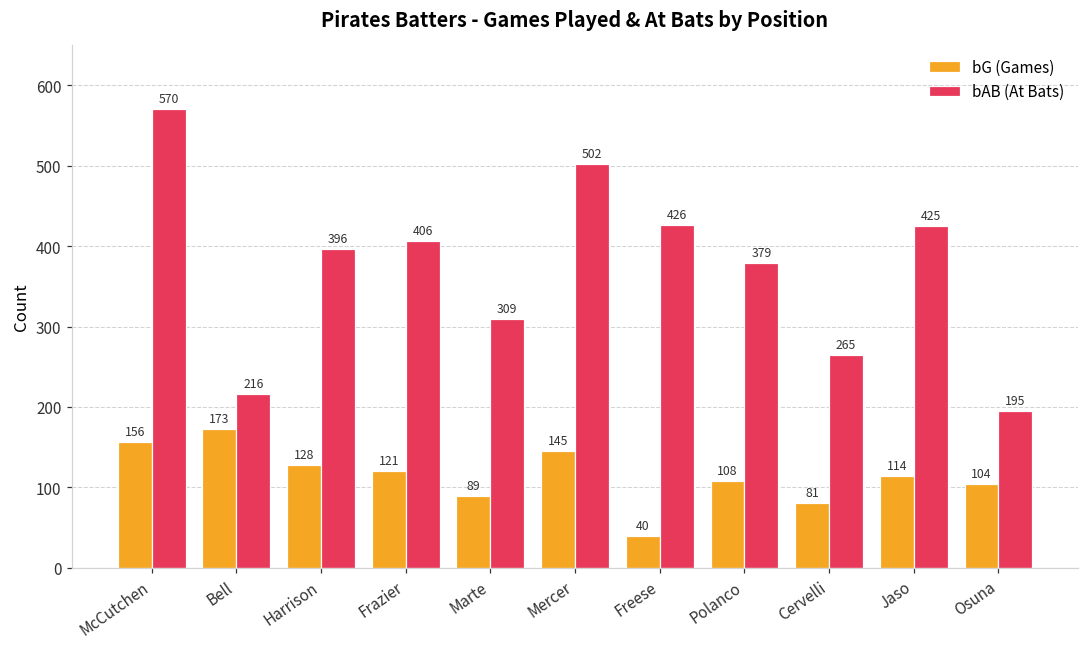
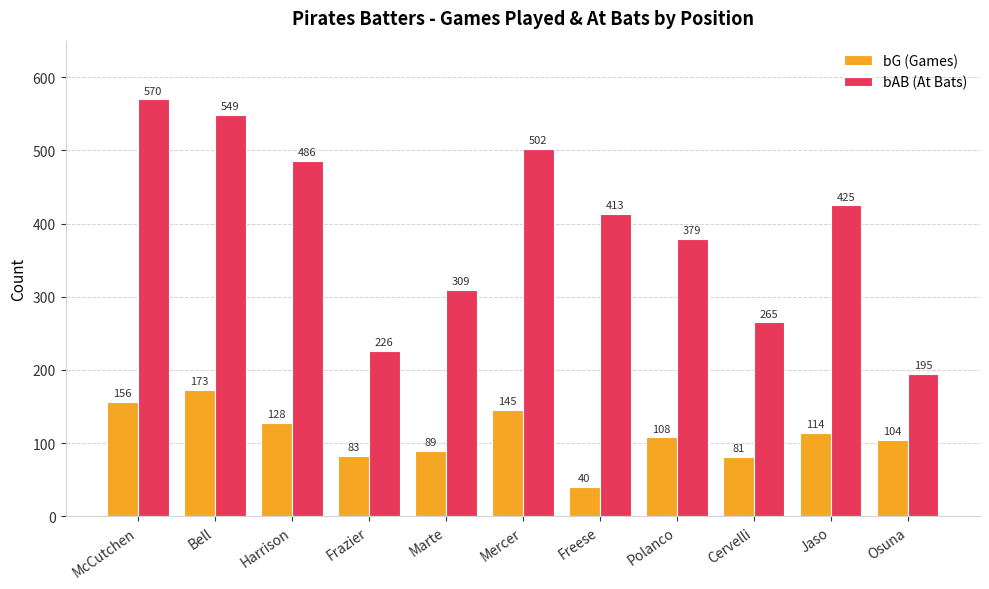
  {
    "bG (Games)": {
      "McCutchen": 156,
      "Bell": 173,
      "Harrison": 128,
-     "Frazier": 121,
+     "Frazier": 83,
      "Marte": 89,
      "Mercer": 145,
      "Freese": 40,
      "Polanco": 108,
      "Cervelli": 81,
      "Jaso": 114,
      "Osuna": 104
    },
    "bAB (At Bats)": {
      "McCutchen": 570,
-     "Bell": 216,
-     "Harrison": 396,
-     "Frazier": 406,
+     "Bell": 549,
+     "Harrison": 486,
+     "Frazier": 226,
      "Marte": 309,
      "Mercer": 502,
-     "Freese": 426,
+     "Freese": 413,
      "Polanco": 379,
      "Cervelli": 265,
      "Jaso": 425,
      "Osuna": 195
    }
  }
